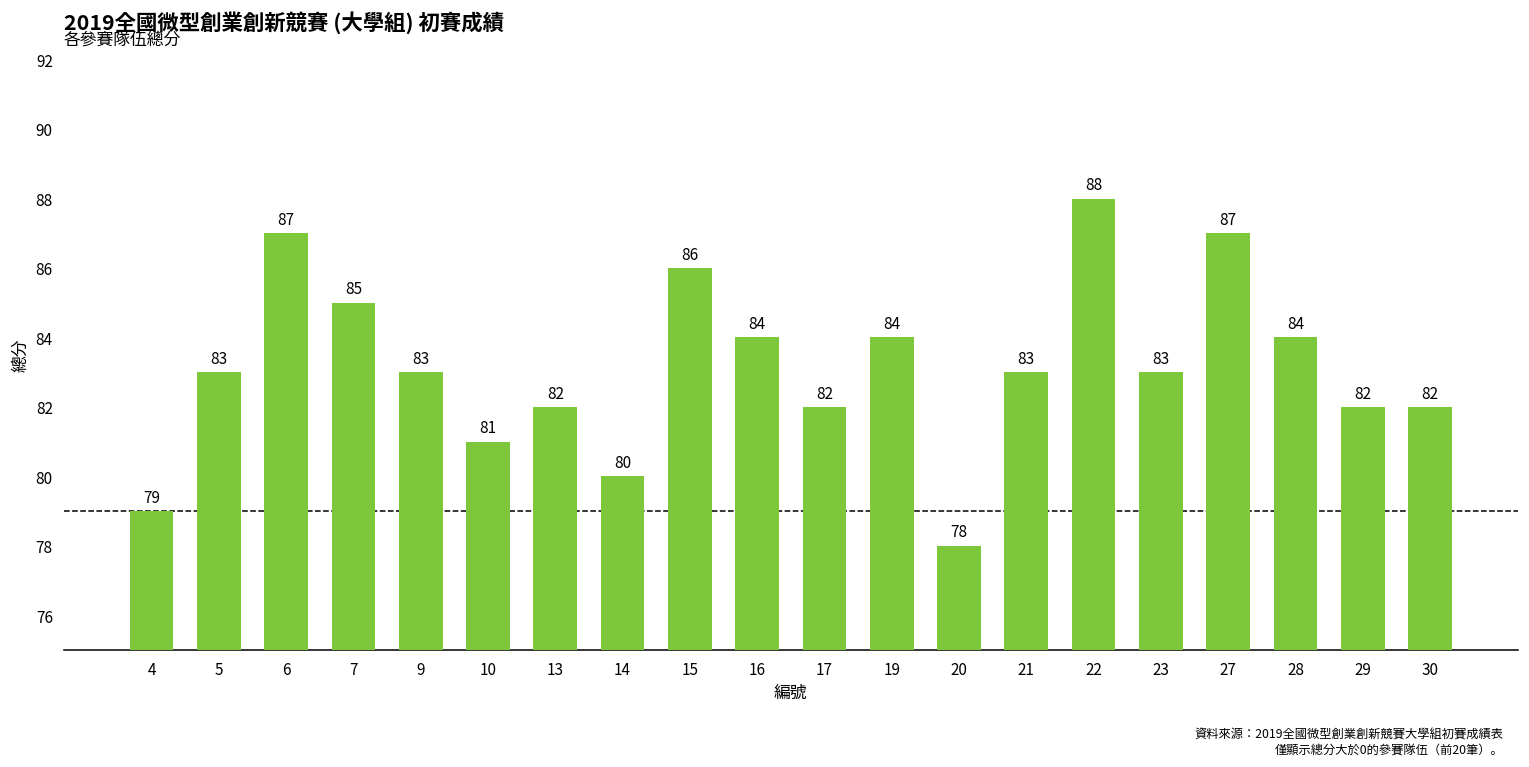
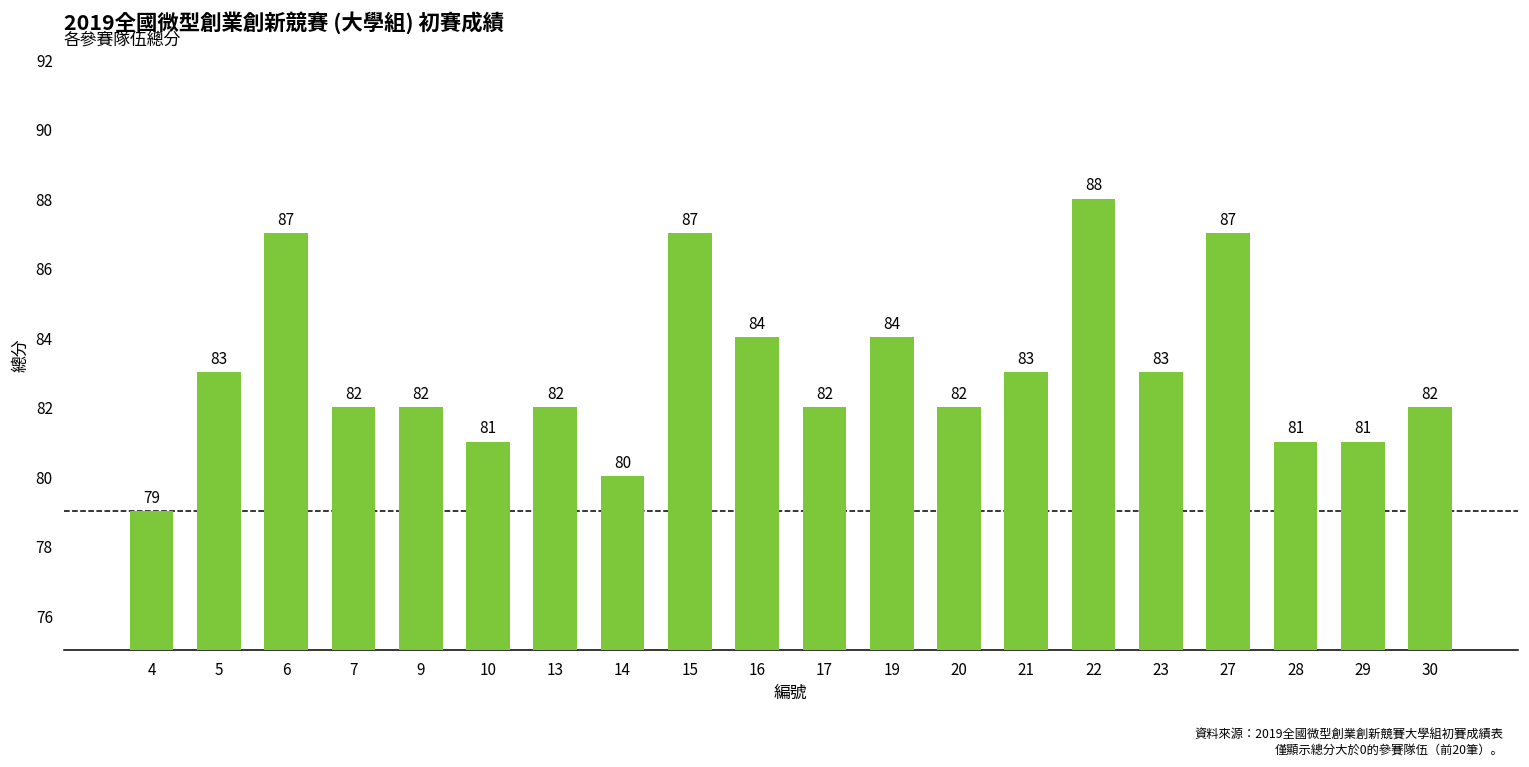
  {
    "4": 79,
    "5": 83,
    "6": 87,
-   "7": 85,
-   "9": 83,
+   "7": 82,
+   "9": 82,
    "10": 81,
    "13": 82,
    "14": 80,
-   "15": 86,
+   "15": 87,
    "16": 84,
    "17": 82,
    "19": 84,
-   "20": 78,
+   "20": 82,
    "21": 83,
    "22": 88,
    "23": 83,
    "27": 87,
-   "28": 84,
-   "29": 82,
+   "28": 81,
+   "29": 81,
    "30": 82
  }
